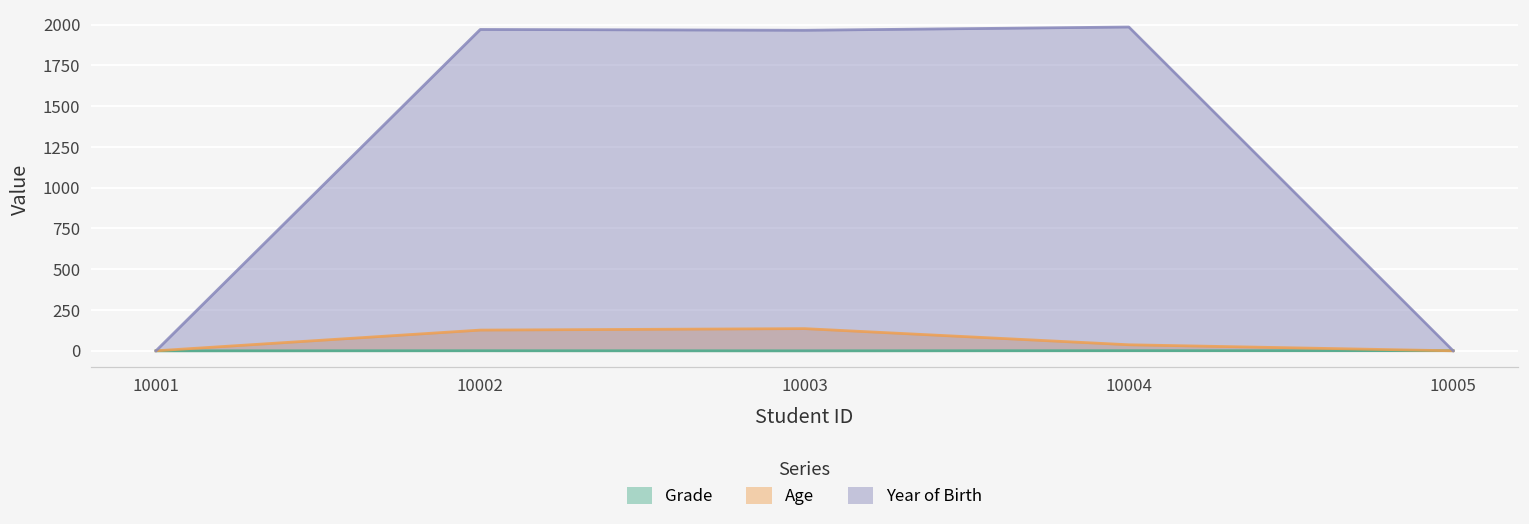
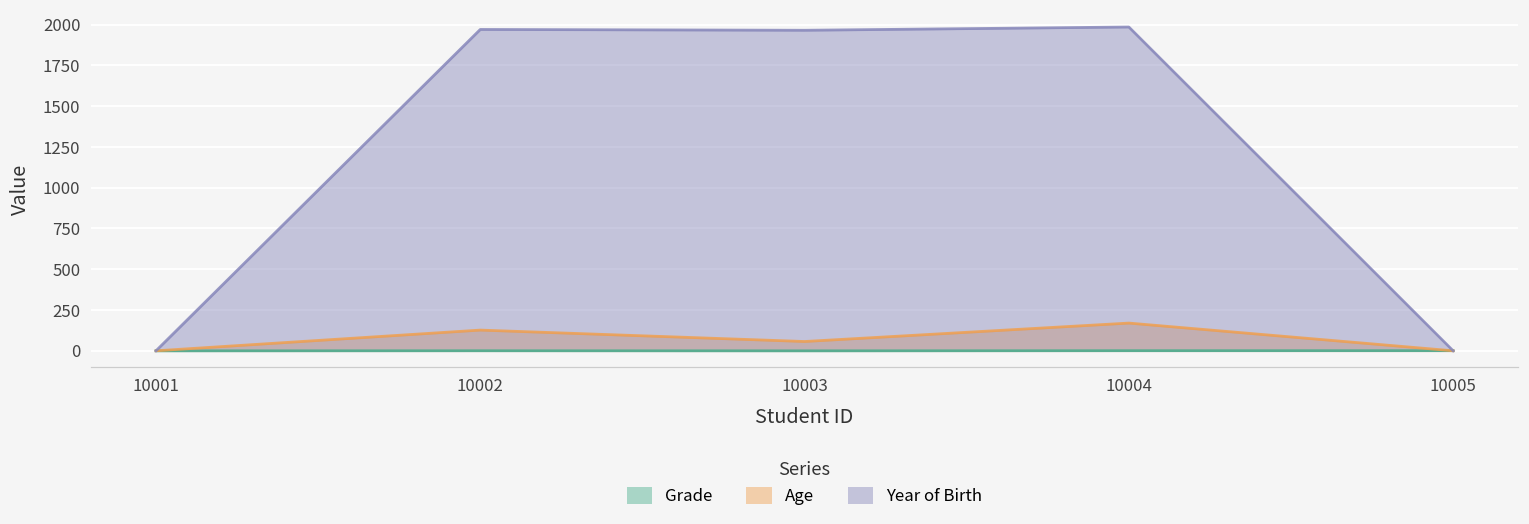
  {
    "Age": {
      "10002": 130,
-     "10003": 140,
-     "10004": 40
+     "10003": 60,
+     "10004": 170
    }
  }
